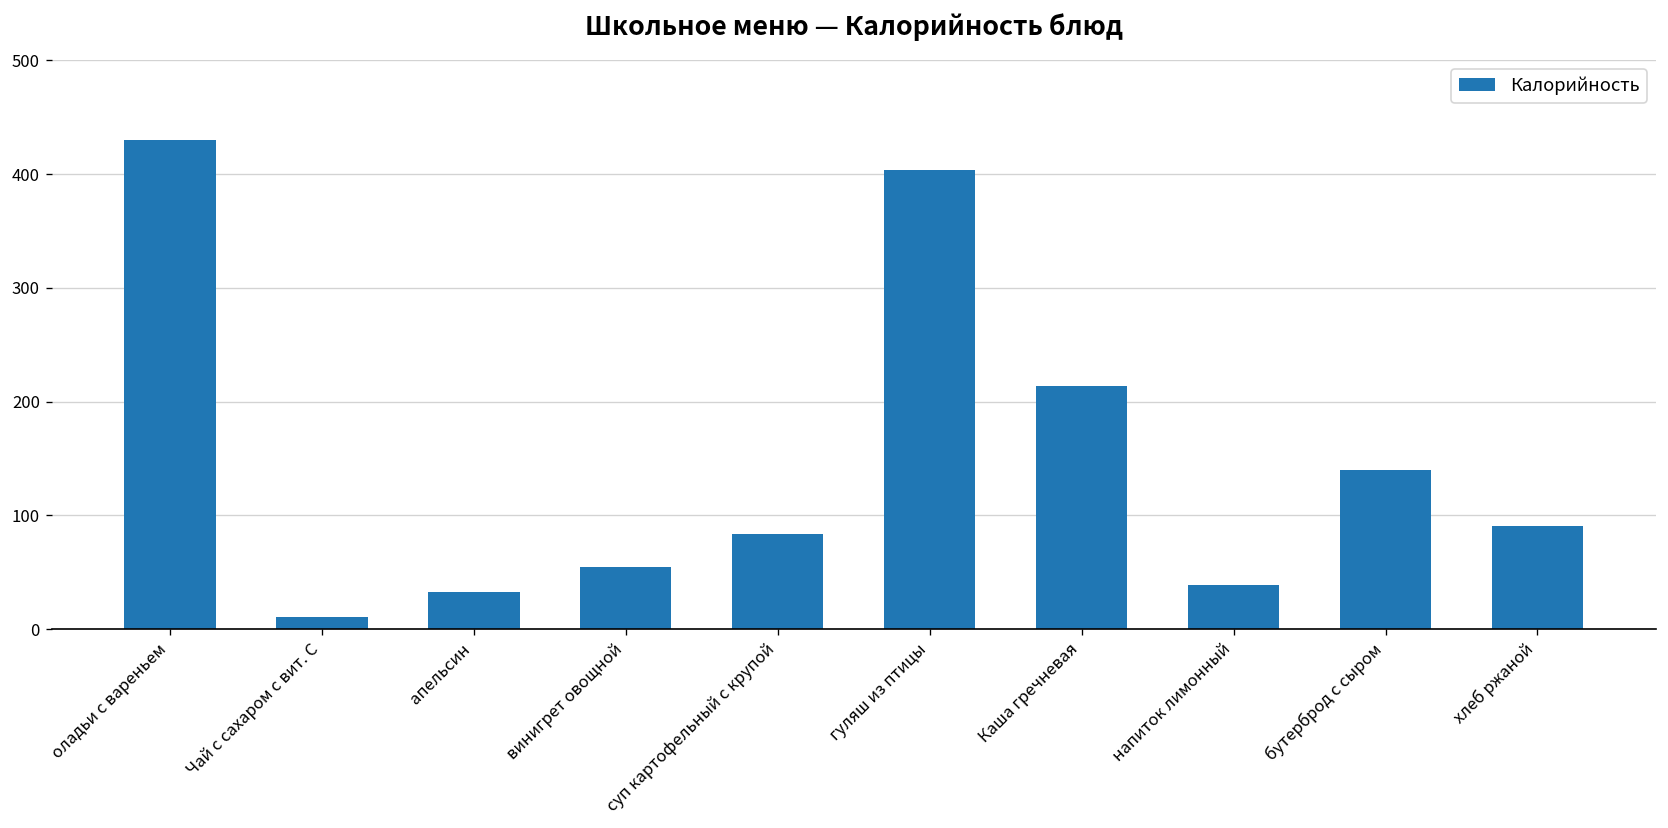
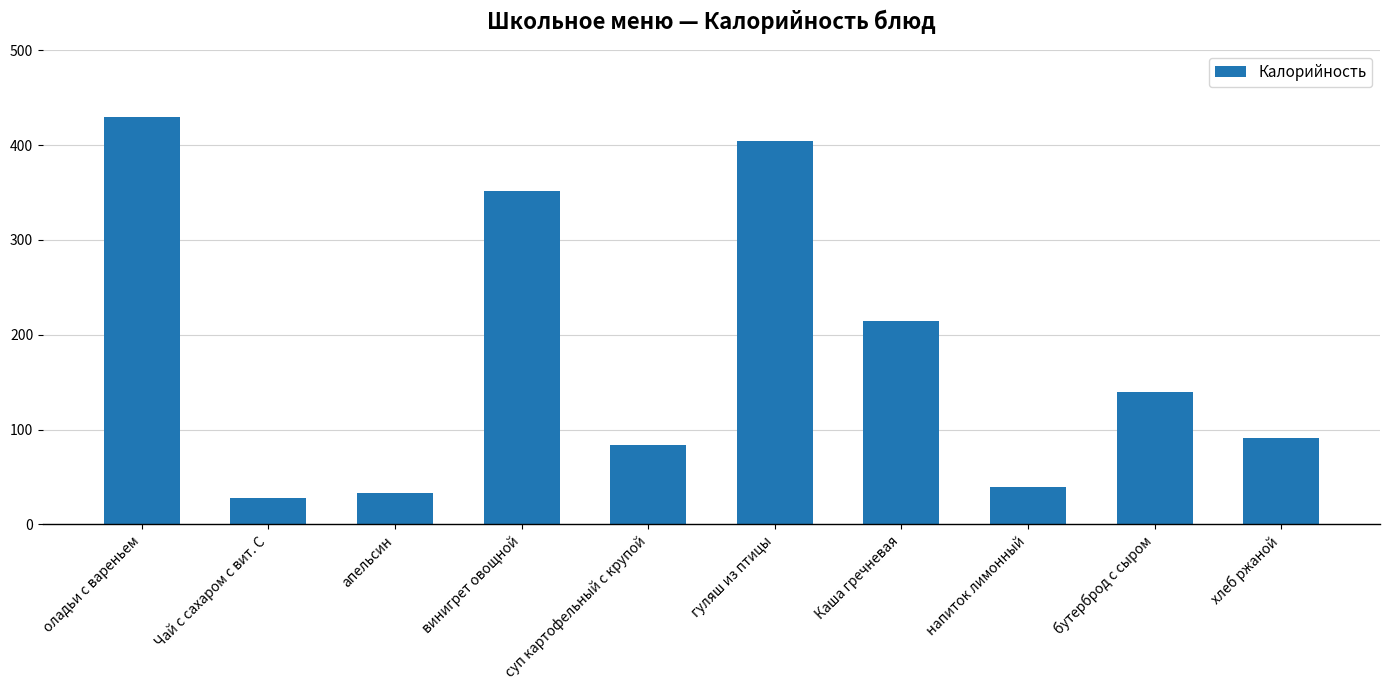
  {
    "оладьи с вареньем": 430,
-   "Чай с сахаром с вит. С": 10,
+   "Чай с сахаром с вит. С": 30,
    "апельсин": 30,
-   "винигрет овощной": 60,
+   "винигрет овощной": 350,
    "суп картофельный с крупой": 80,
    "гуляш из птицы": 400,
    "Каша гречневая": 210,
    "напиток лимонный": 40,
    "бутерброд с сыром": 140,
    "хлеб ржаной": 90
  }
